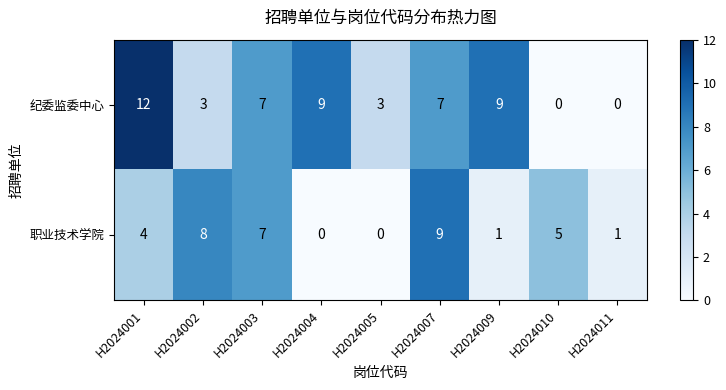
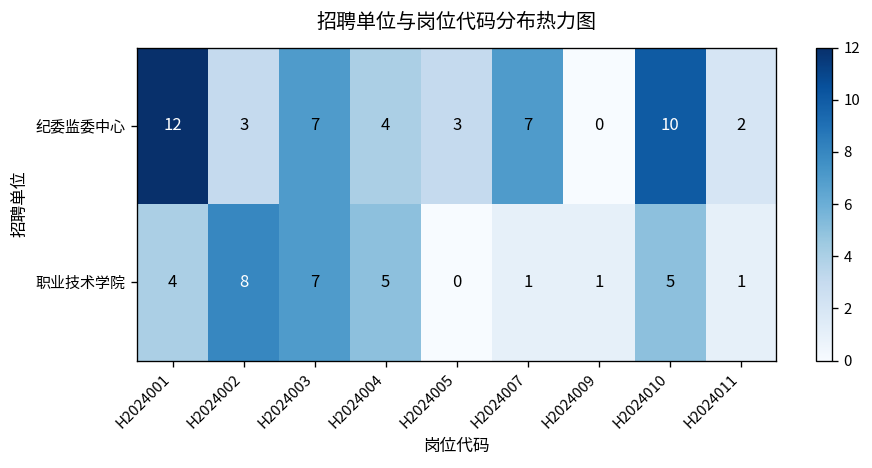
  {
    "纪委监委中心": {
      "H2024001": 12,
      "H2024002": 3,
      "H2024003": 7,
-     "H2024004": 9,
+     "H2024004": 4,
      "H2024005": 3,
      "H2024007": 7,
-     "H2024009": 9,
-     "H2024010": 0,
-     "H2024011": 0
+     "H2024009": 0,
+     "H2024010": 10,
+     "H2024011": 2
    },
    "职业技术学院": {
      "H2024001": 4,
      "H2024002": 8,
      "H2024003": 7,
-     "H2024004": 0,
+     "H2024004": 5,
      "H2024005": 0,
-     "H2024007": 9,
+     "H2024007": 1,
      "H2024009": 1,
      "H2024010": 5,
      "H2024011": 1
    }
  }
